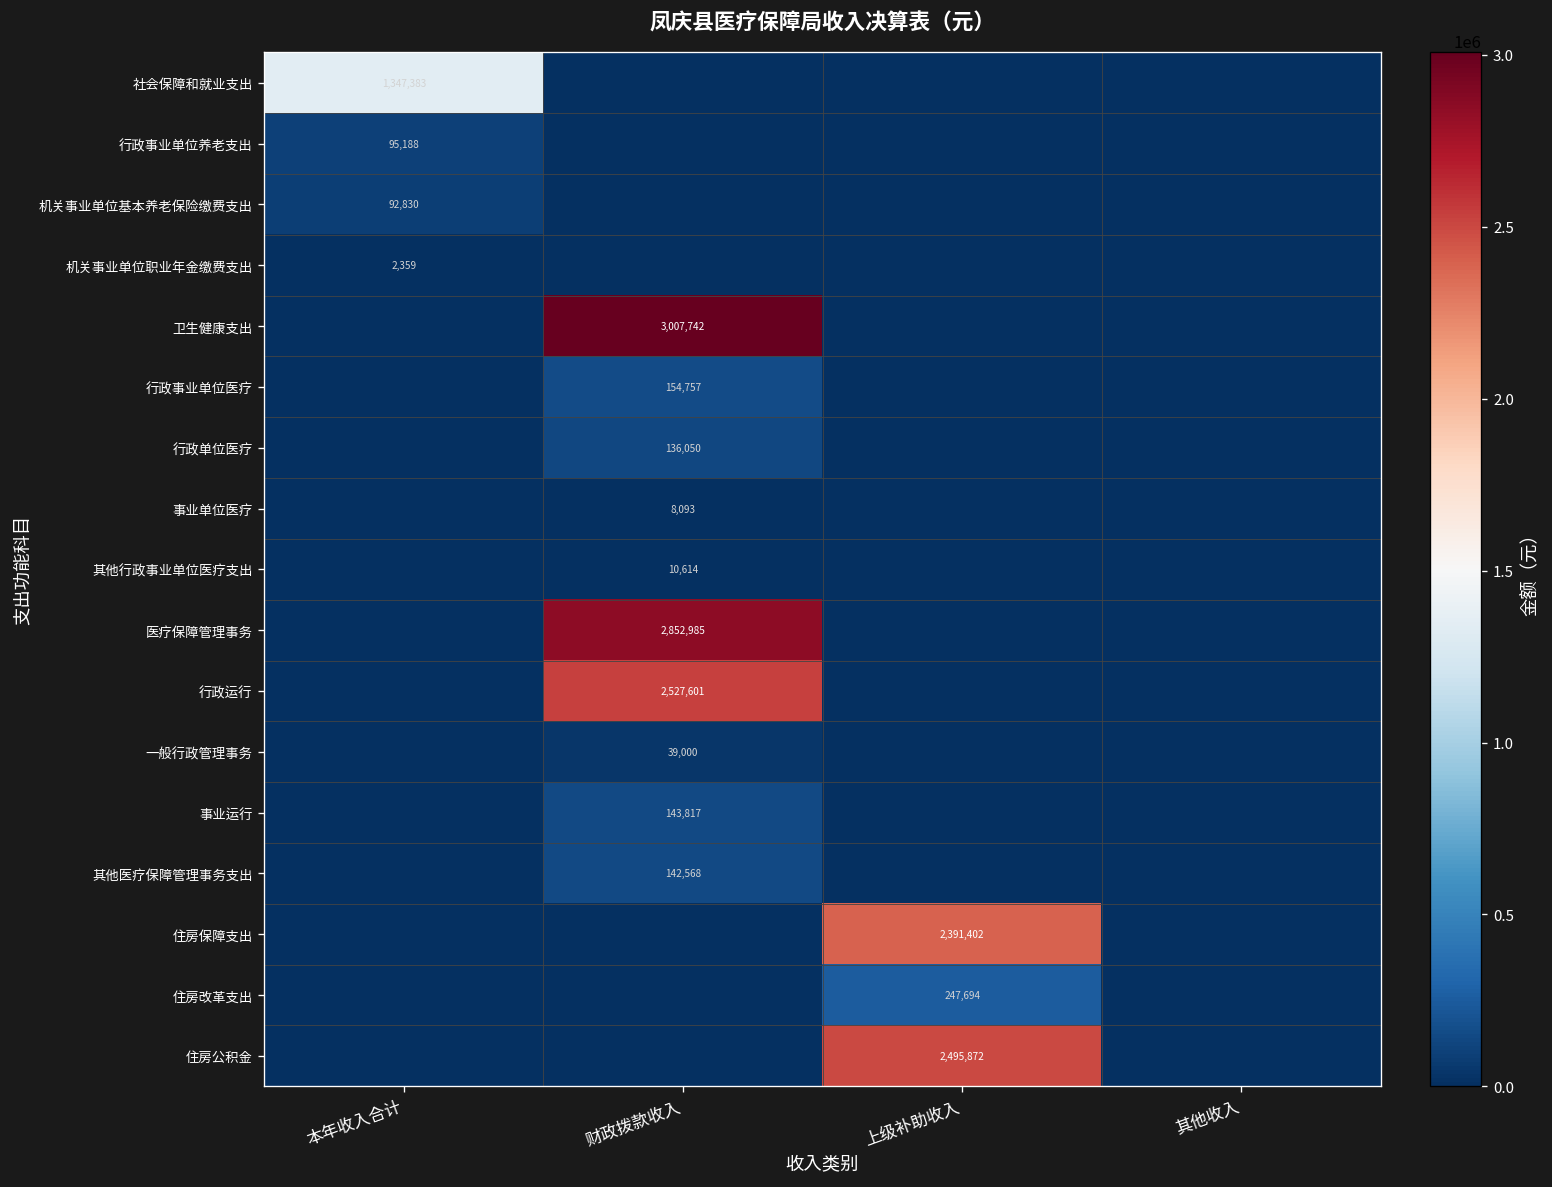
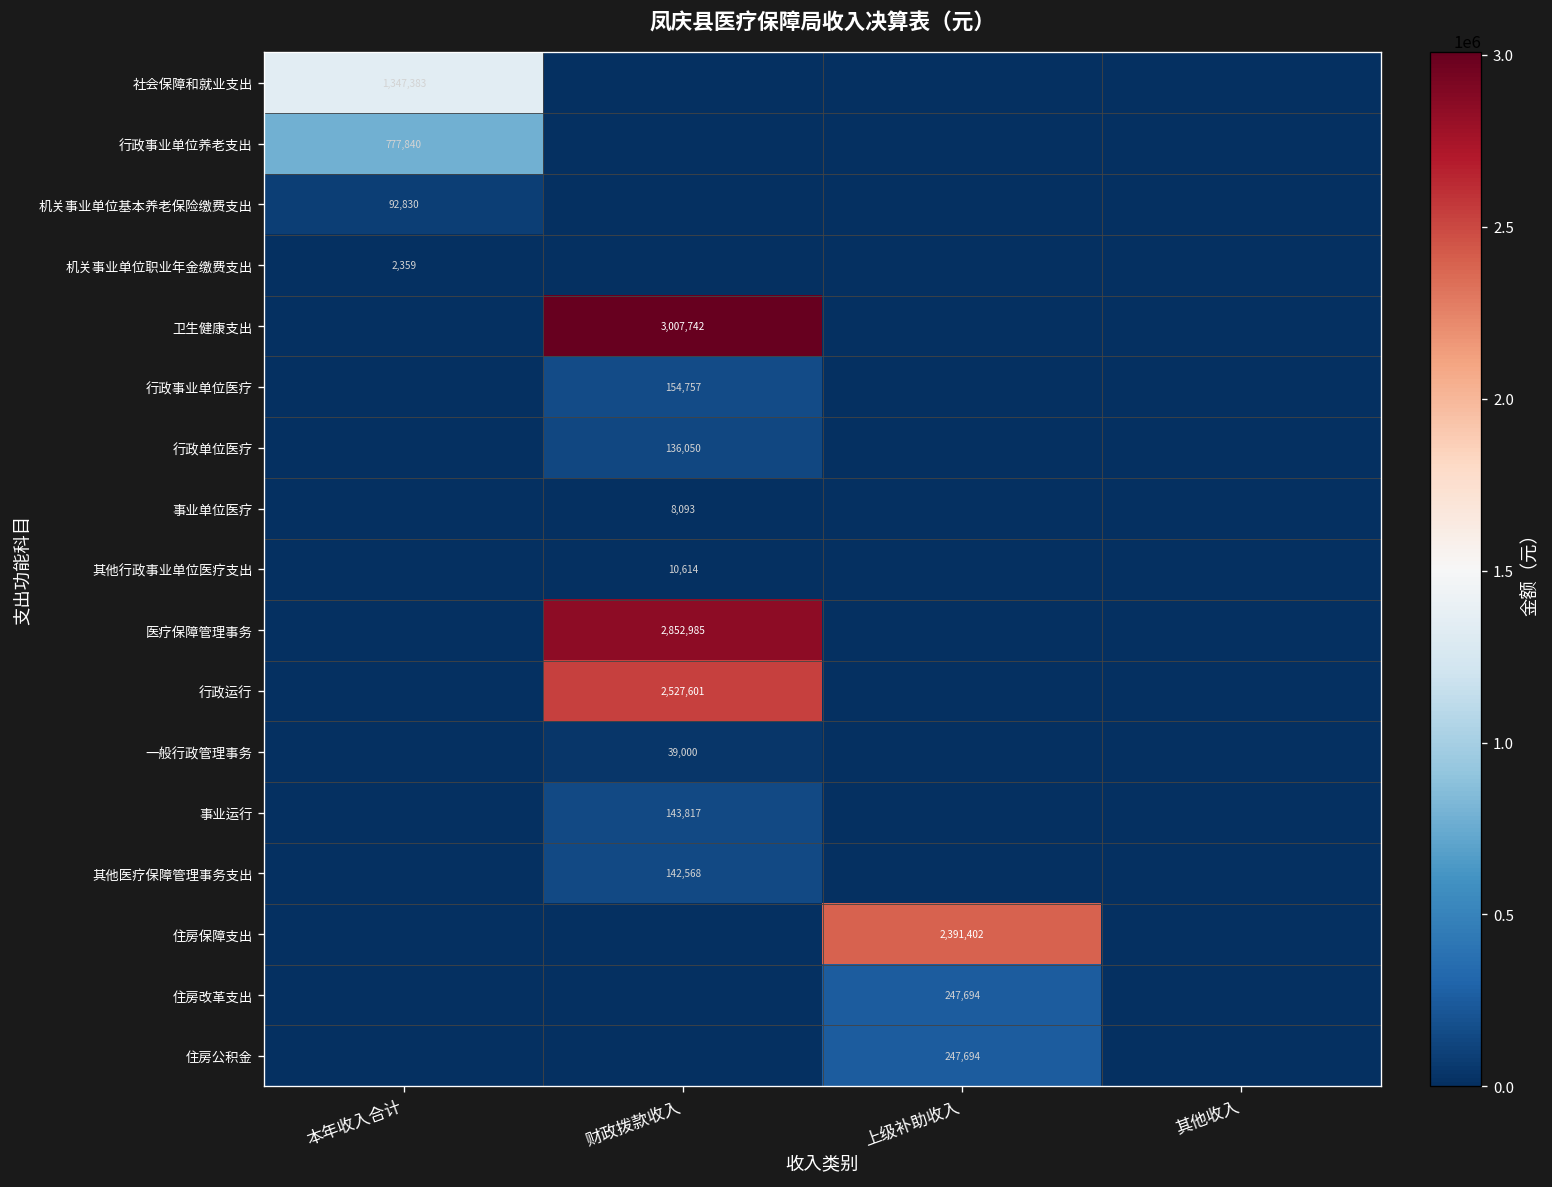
  {
    "行政事业单位养老支出": {
-     "本年收入合计": "95,188"
+     "本年收入合计": "777,840"
    },
    "机关事业单位基本养老保险缴费支出": {
      "本年收入合计": "92,830"
    },
    "机关事业单位职业年金缴费支出": {
      "本年收入合计": "2,359"
    },
    "卫生健康支出": {
      "财政拨款收入": "3,007,742"
    },
    "行政事业单位医疗": {
      "财政拨款收入": "154,757"
    },
    "行政单位医疗": {
      "财政拨款收入": "136,050"
    },
    "事业单位医疗": {
      "财政拨款收入": "8,093"
    },
    "其他行政事业单位医疗支出": {
      "财政拨款收入": "10,614"
    },
    "医疗保障管理事务": {
      "财政拨款收入": "2,852,985"
    },
    "行政运行": {
      "财政拨款收入": "2,527,601"
    },
    "一般行政管理事务": {
      "财政拨款收入": "39,000"
    },
    "事业运行": {
      "财政拨款收入": "143,817"
    },
    "其他医疗保障管理事务支出": {
      "财政拨款收入": "142,568"
    },
    "住房保障支出": {
      "上级补助收入": "2,391,402"
    },
    "住房改革支出": {
      "上级补助收入": "247,694"
    },
    "住房公积金": {
-     "上级补助收入": "2,495,872"
+     "上级补助收入": "247,694"
    }
  }
